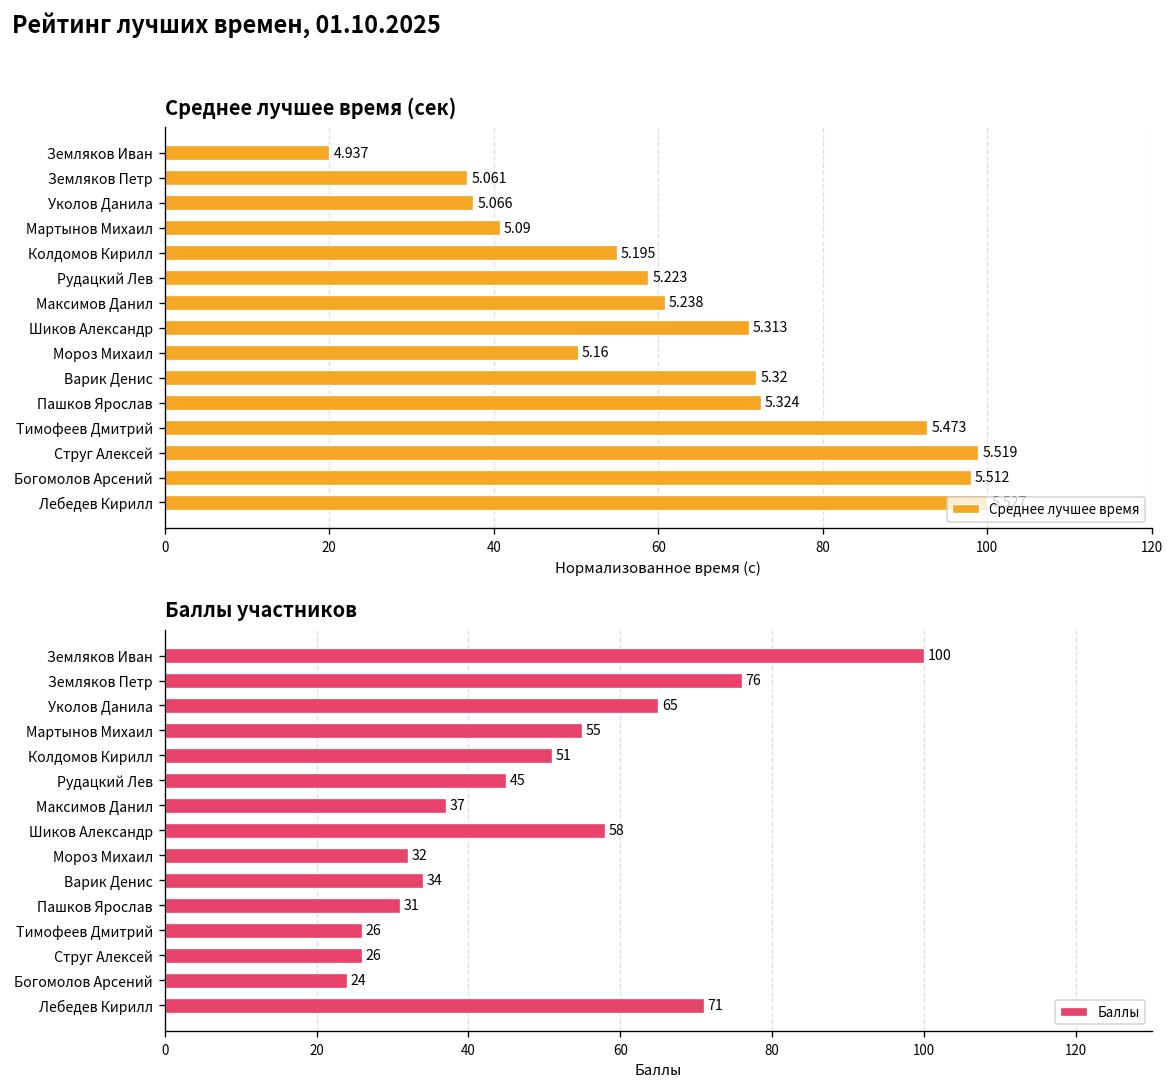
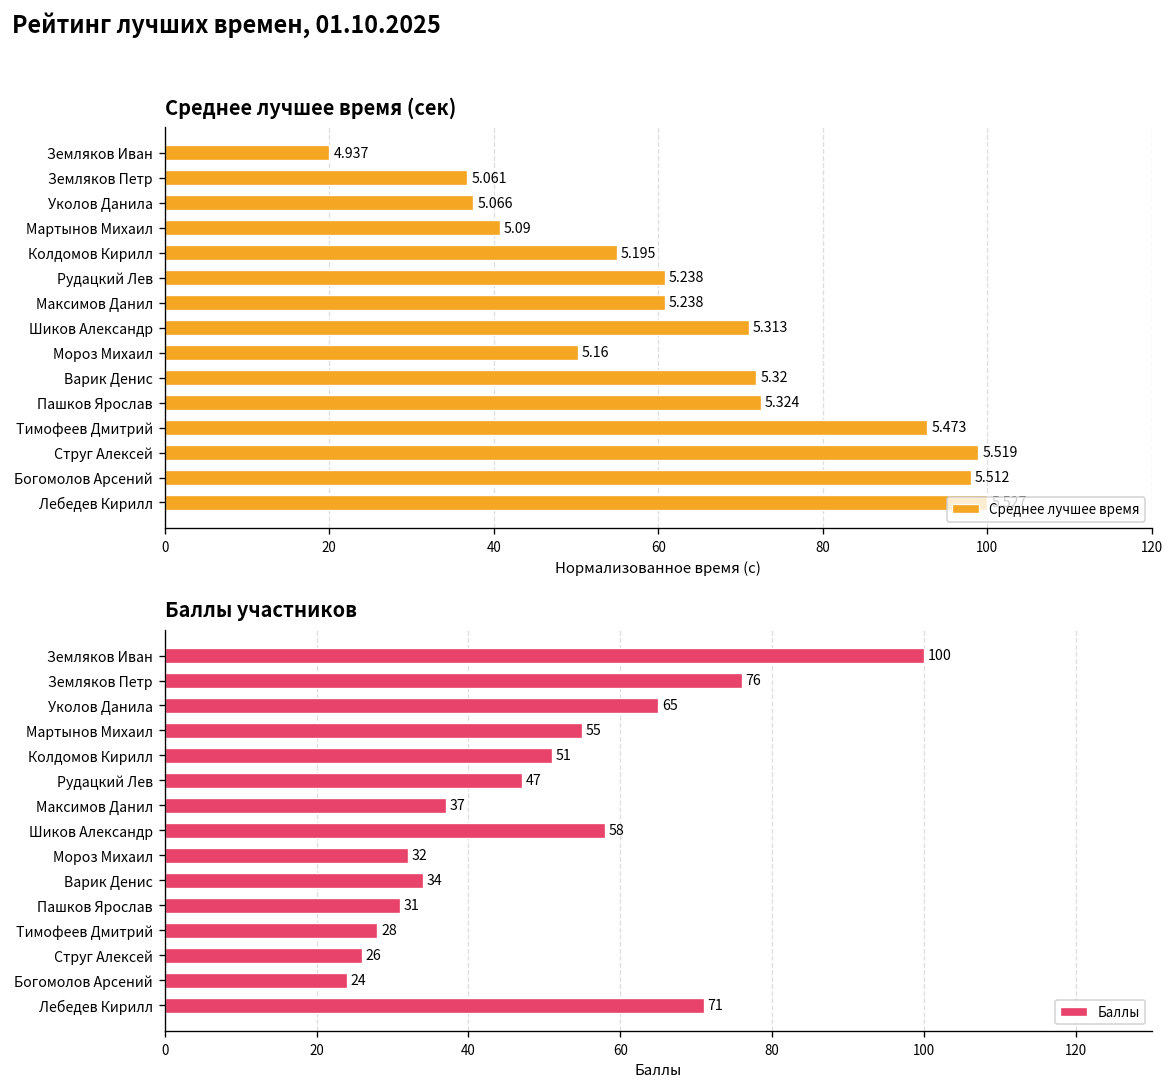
  {
    "Среднее лучшее время (сек)": {
-     "Рудацкий Лев": 5.223
+     "Рудацкий Лев": 5.238
    },
    "Баллы участников": {
      "Земляков Иван": 100,
      "Земляков Петр": 76,
      "Уколов Данила": 65,
      "Мартынов Михаил": 55,
      "Колдомов Кирилл": 51,
-     "Рудацкий Лев": 45,
+     "Рудацкий Лев": 47,
      "Максимов Данил": 37,
      "Шиков Александр": 58,
      "Мороз Михаил": 32,
      "Варик Денис": 34,
      "Пашков Ярослав": 31,
-     "Тимофеев Дмитрий": 26,
+     "Тимофеев Дмитрий": 28,
      "Струг Алексей": 26,
      "Богомолов Арсений": 24,
      "Лебедев Кирилл": 71
    }
  }
